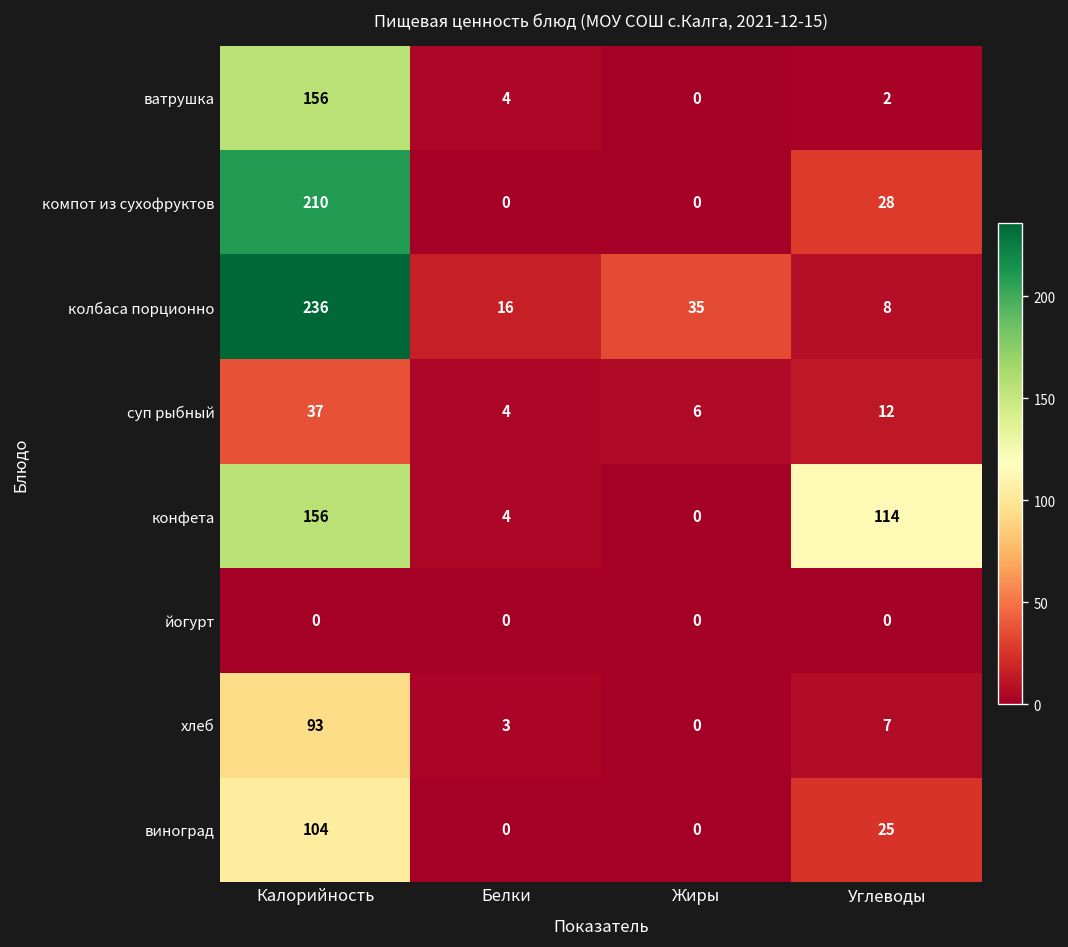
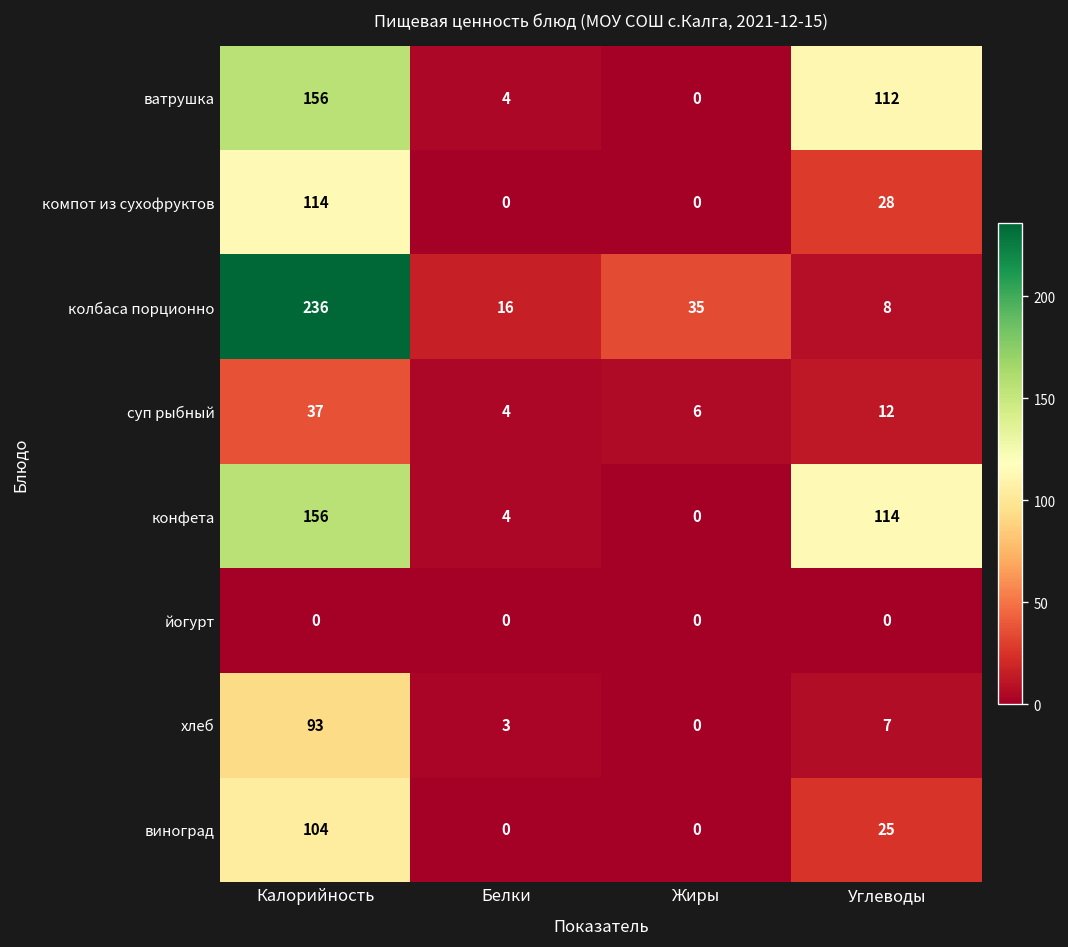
  {
    "ватрушка": {
      "Калорийность": 156,
      "Белки": 4,
      "Жиры": 0,
-     "Углеводы": 2
+     "Углеводы": 112
    },
    "компот из сухофруктов": {
-     "Калорийность": 210,
+     "Калорийность": 114,
      "Белки": 0,
      "Жиры": 0,
      "Углеводы": 28
    },
    "колбаса порционно": {
      "Калорийность": 236,
      "Белки": 16,
      "Жиры": 35,
      "Углеводы": 8
    },
    "суп рыбный": {
      "Калорийность": 37,
      "Белки": 4,
      "Жиры": 6,
      "Углеводы": 12
    },
    "конфета": {
      "Калорийность": 156,
      "Белки": 4,
      "Жиры": 0,
      "Углеводы": 114
    },
    "йогурт": {
      "Калорийность": 0,
      "Белки": 0,
      "Жиры": 0,
      "Углеводы": 0
    },
    "хлеб": {
      "Калорийность": 93,
      "Белки": 3,
      "Жиры": 0,
      "Углеводы": 7
    },
    "виноград": {
      "Калорийность": 104,
      "Белки": 0,
      "Жиры": 0,
      "Углеводы": 25
    }
  }
